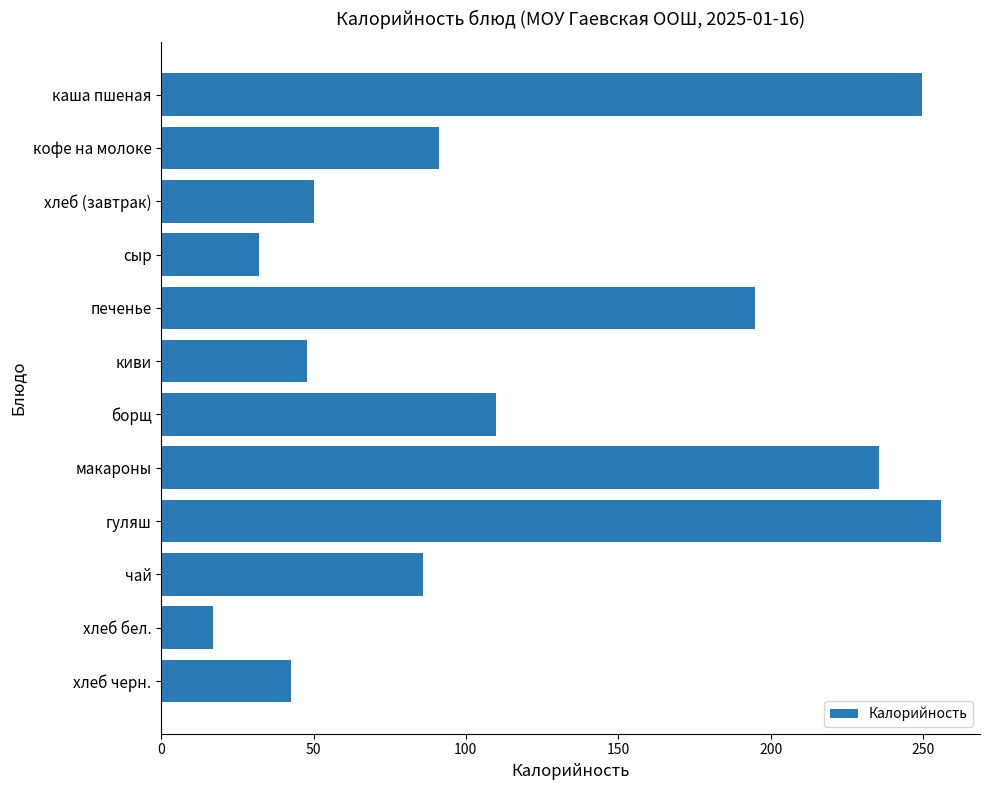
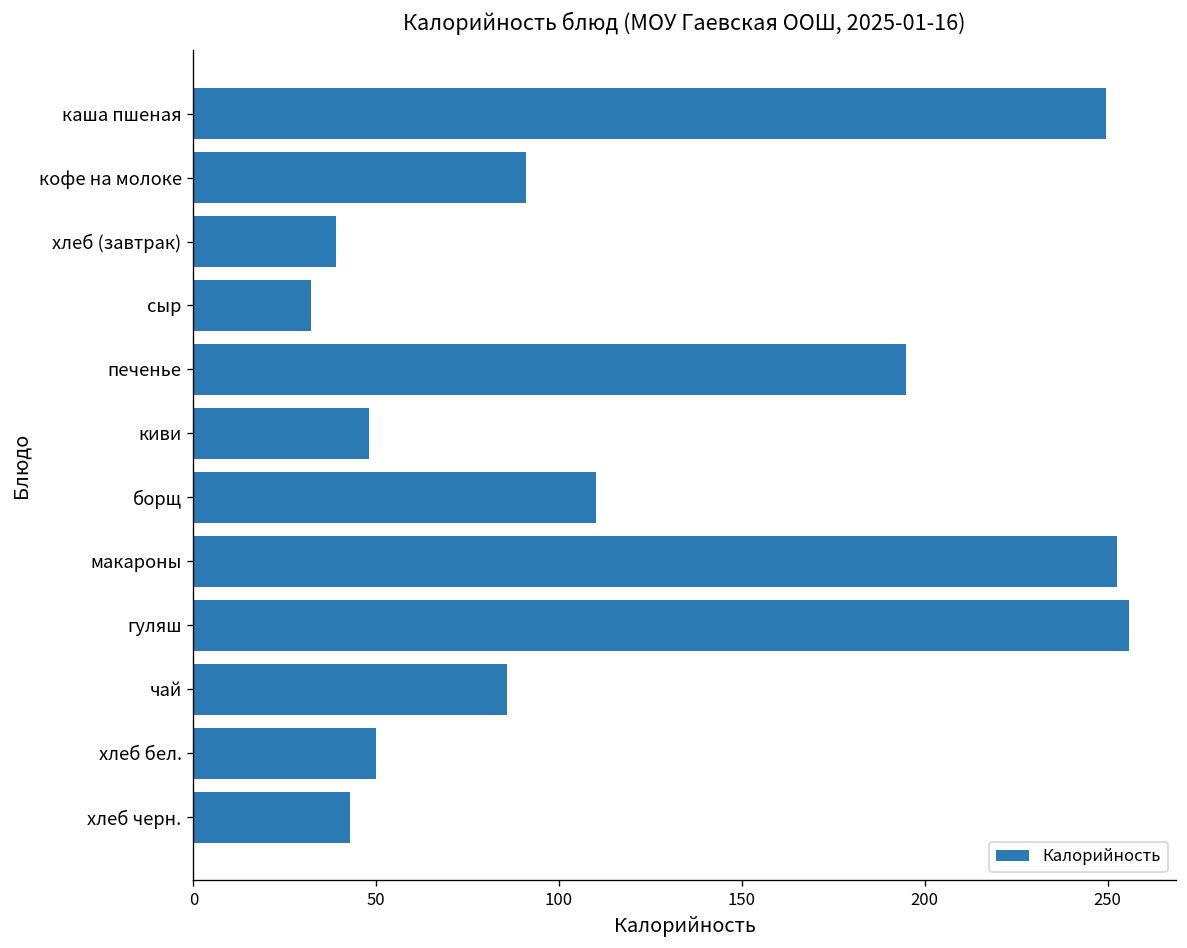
  {
    "каша пшеная": 250,
    "кофе на молоке": 91,
-   "хлеб (завтрак)": 50,
+   "хлеб (завтрак)": 39,
    "сыр": 32,
    "печенье": 195,
    "киви": 48,
    "борщ": 110,
-   "макароны": 236,
+   "макароны": 252,
    "гуляш": 256,
    "чай": 86,
-   "хлеб бел.": 17,
+   "хлеб бел.": 50,
    "хлеб черн.": 43
  }
